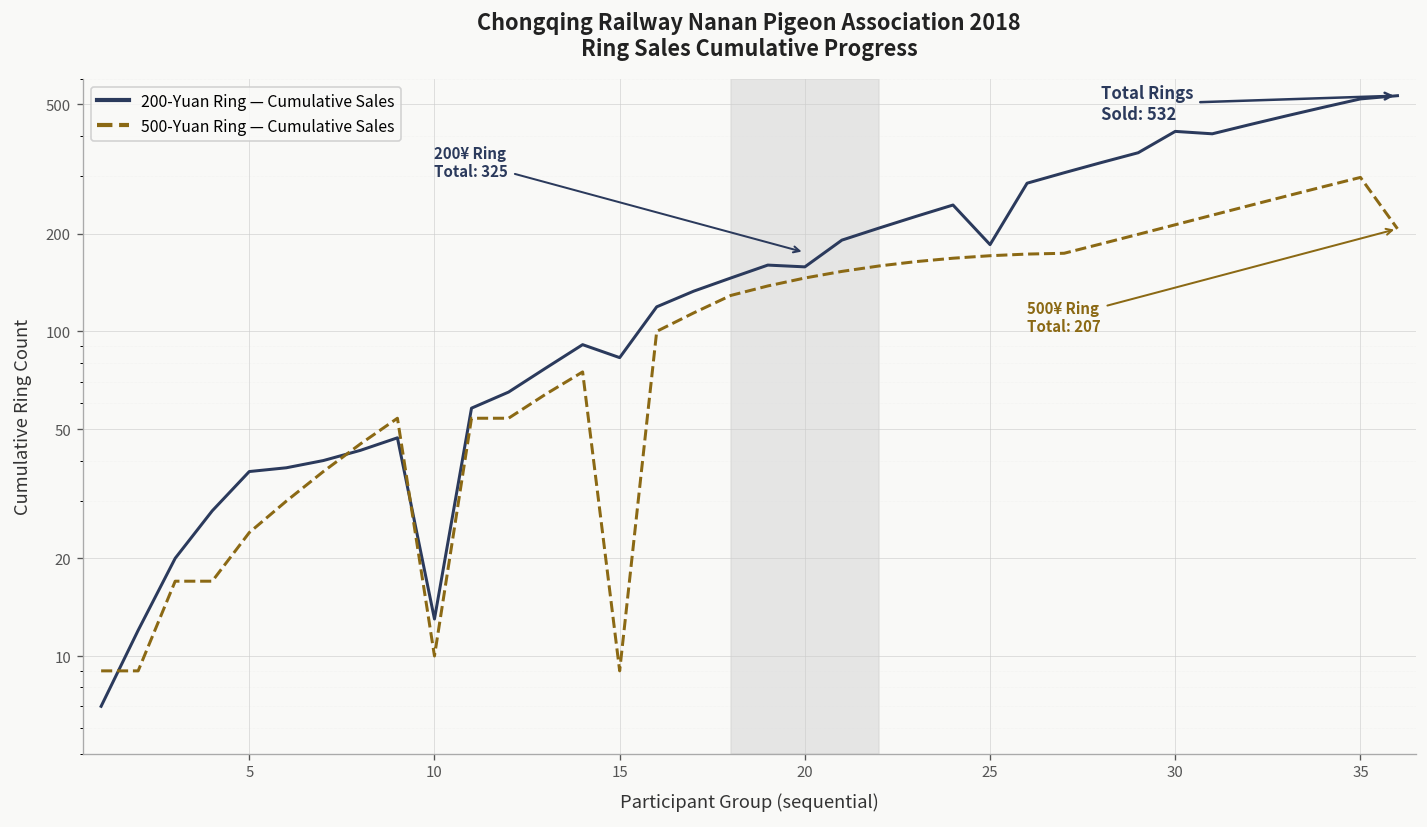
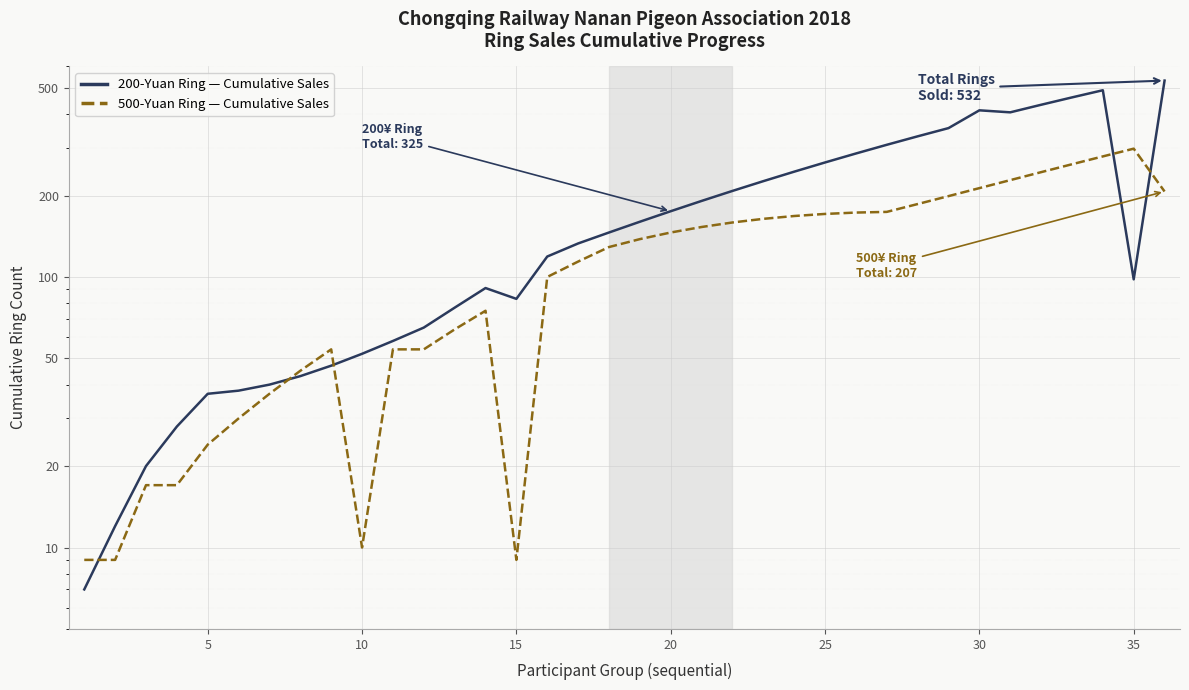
  {
    "200-Yuan Ring — Cumulative Sales": {
      "5": 37,
-     "10": 13,
+     "10": 52,
      "15": 83,
-     "20": 160,
-     "25": 190,
+     "20": 180,
+     "25": 270,
      "30": 410,
-     "35": 520
+     "35": 98
    },
    "500-Yuan Ring — Cumulative Sales": {
      "5": 24,
      "10": 10,
      "15": 9,
      "20": 150,
      "25": 170,
      "30": 210,
      "35": 300
    }
  }
